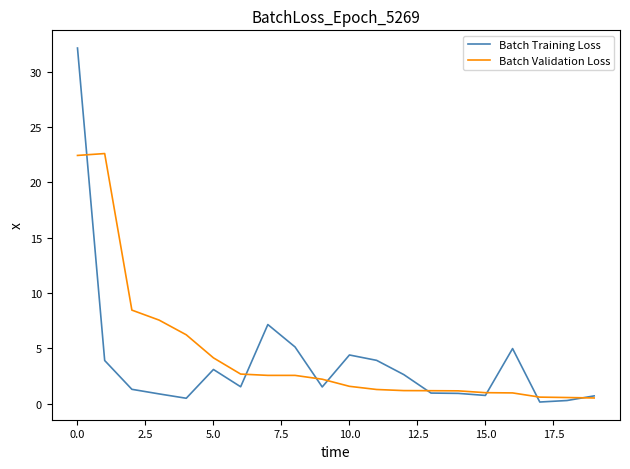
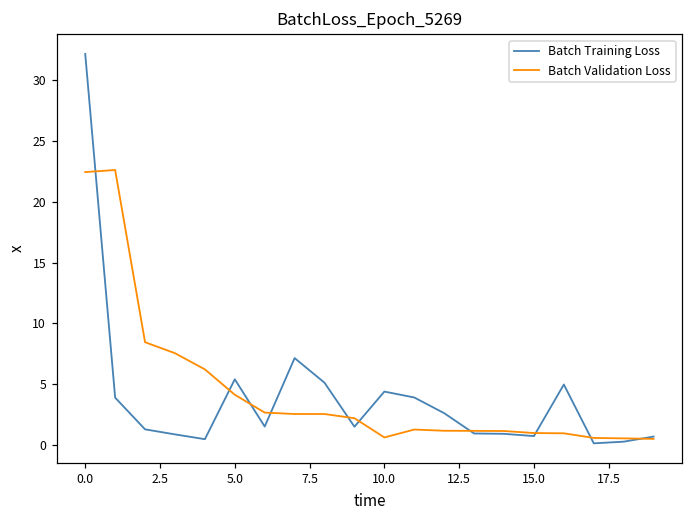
  {
    "Batch Training Loss": {
      "0.0": 32.2,
-     "5.0": 3.1,
+     "5.0": 5.4,
      "10.0": 4.4,
      "15.0": 0.7
    },
    "Batch Validation Loss": {
      "0.0": 22.4,
      "5.0": 4.1,
-     "10.0": 1.6,
+     "10.0": 0.6,
      "15.0": 1.0
    }
  }
